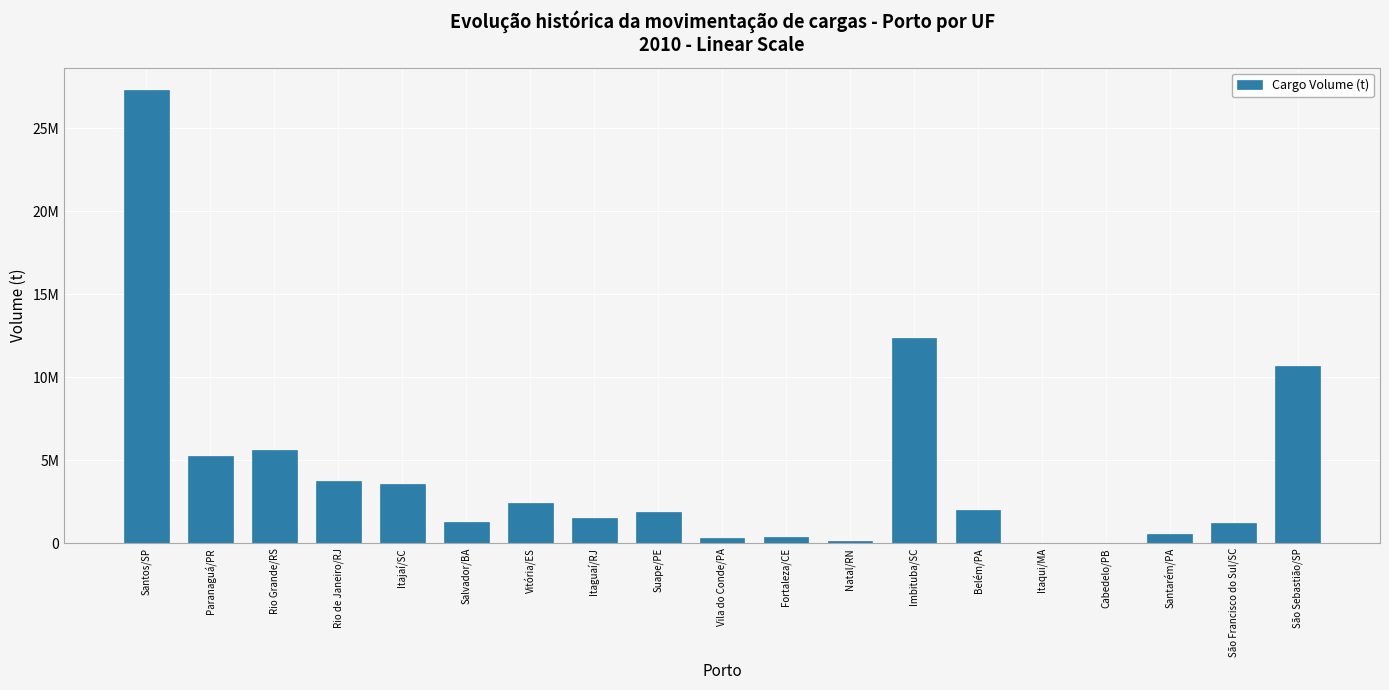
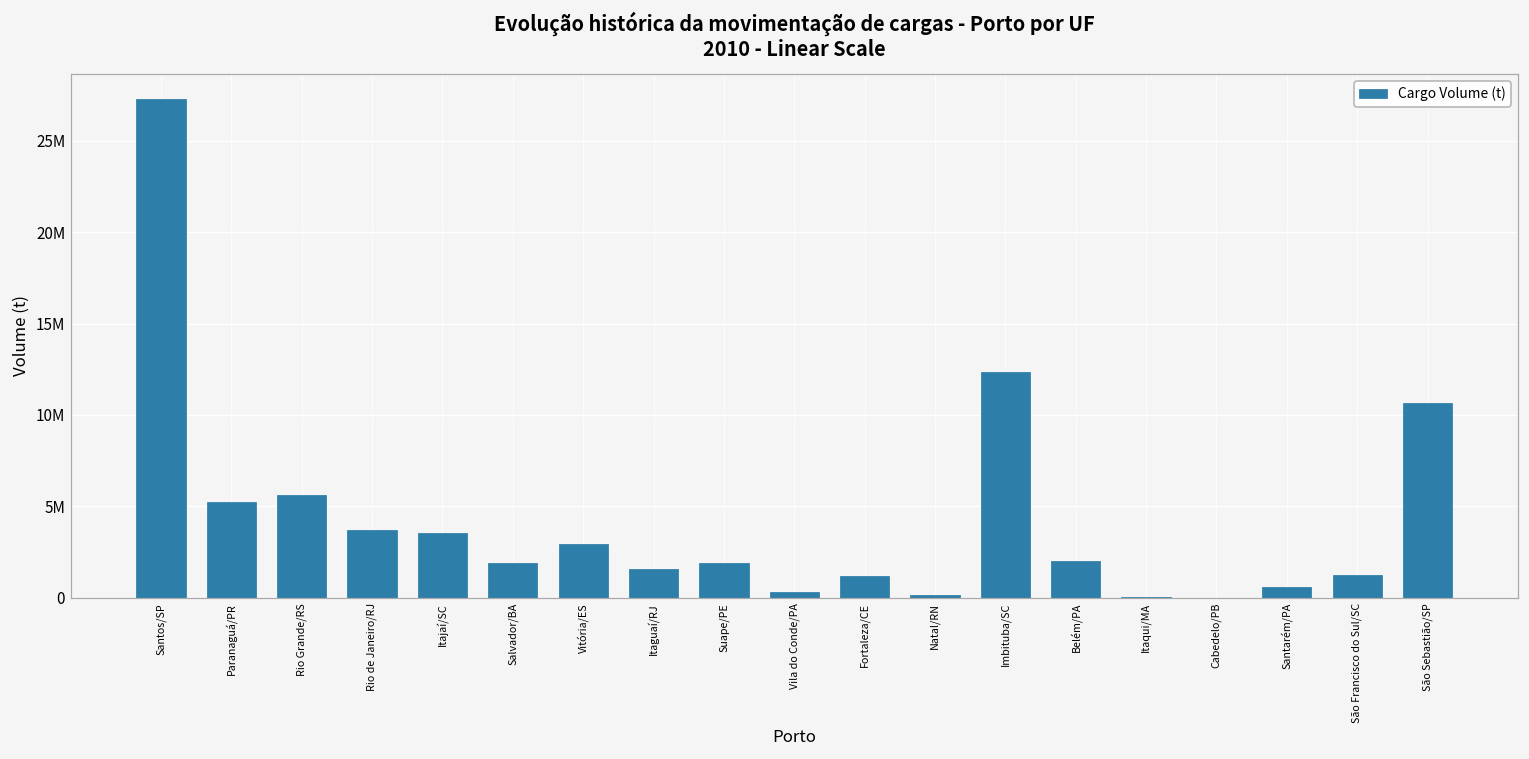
  {
    "Santos/SP": 27300000,
    "Paranaguá/PR": 5300000,
    "Rio Grande/RS": 5600000,
    "Rio de Janeiro/RJ": 3700000,
    "Itajaí/SC": 3500000,
-   "Salvador/BA": 1300000,
-   "Vitória/ES": 2400000,
+   "Salvador/BA": 1900000,
+   "Vitória/ES": 2900000,
    "Itaguaí/RJ": 1500000,
    "Suape/PE": 1900000,
    "Vila do Conde/PA": 300000,
-   "Fortaleza/CE": 400000,
+   "Fortaleza/CE": 1200000,
    "Imbituba/SC": 12400000,
    "Belém/PA": 2000000,
    "Santarém/PA": 600000,
    "São Francisco do Sul/SC": 1200000,
    "São Sebastião/SP": 10700000
  }
